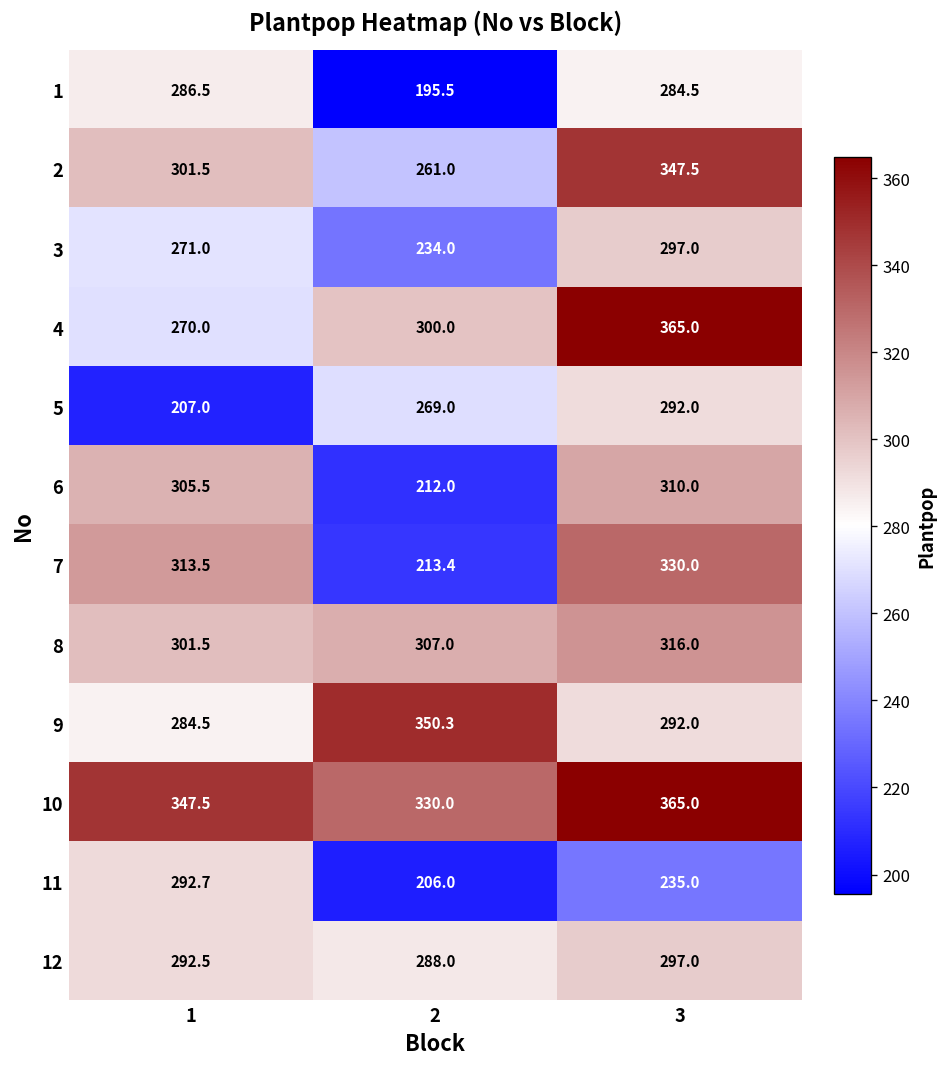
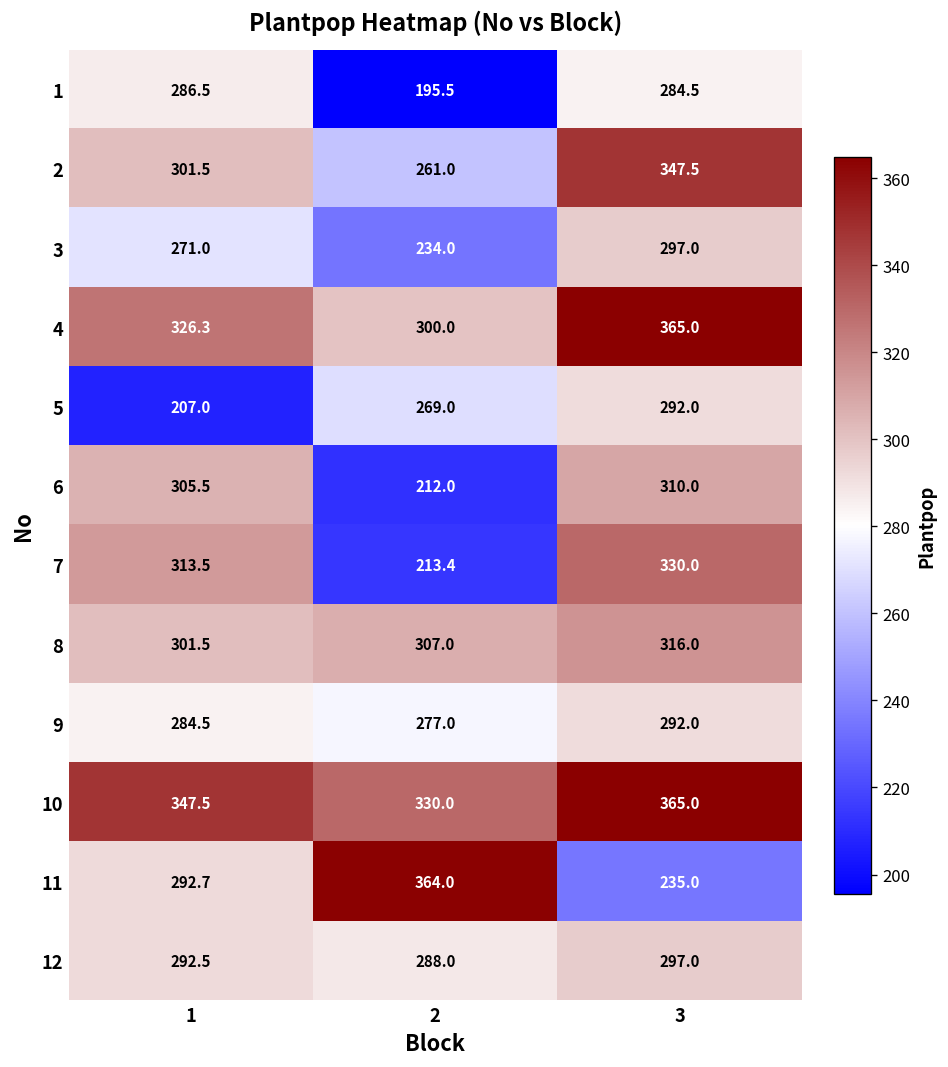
  {
    "1": {
      "1": 286.5,
      "2": 195.5,
      "3": 284.5
    },
    "2": {
      "1": 301.5,
      "2": 261.0,
      "3": 347.5
    },
    "3": {
      "1": 271.0,
      "2": 234.0,
      "3": 297.0
    },
    "4": {
-     "1": 270.0,
+     "1": 326.3,
      "2": 300.0,
      "3": 365.0
    },
    "5": {
      "1": 207.0,
      "2": 269.0,
      "3": 292.0
    },
    "6": {
      "1": 305.5,
      "2": 212.0,
      "3": 310.0
    },
    "7": {
      "1": 313.5,
      "2": 213.4,
      "3": 330.0
    },
    "8": {
      "1": 301.5,
      "2": 307.0,
      "3": 316.0
    },
    "9": {
      "1": 284.5,
-     "2": 350.3,
+     "2": 277.0,
      "3": 292.0
    },
    "10": {
      "1": 347.5,
      "2": 330.0,
      "3": 365.0
    },
    "11": {
      "1": 292.7,
-     "2": 206.0,
+     "2": 364.0,
      "3": 235.0
    },
    "12": {
      "1": 292.5,
      "2": 288.0,
      "3": 297.0
    }
  }
